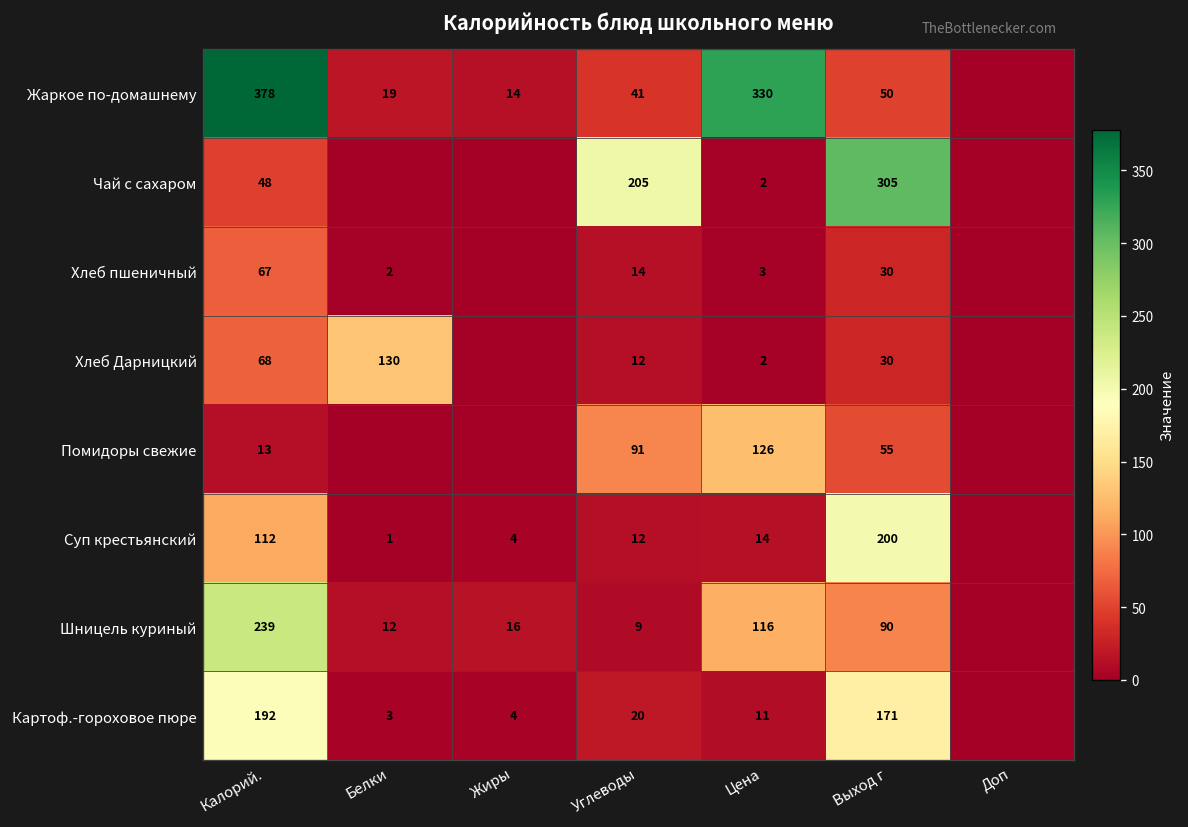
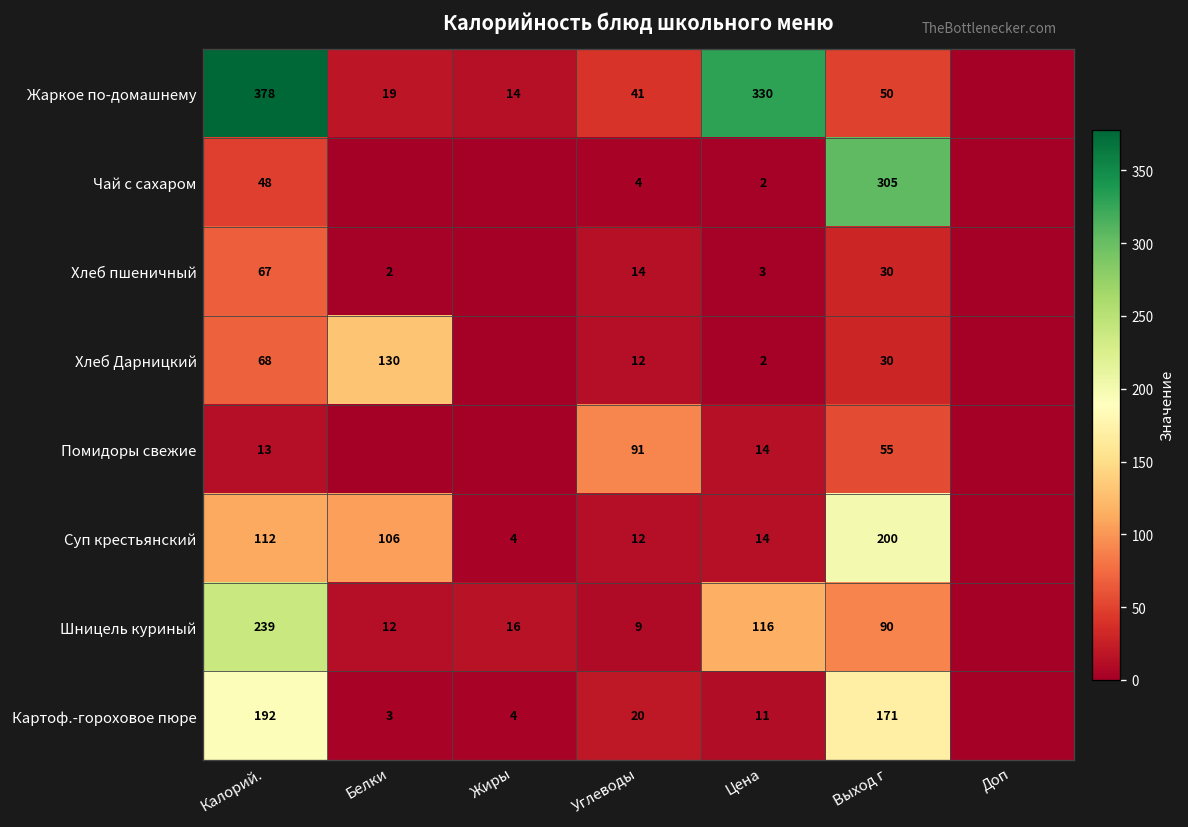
  {
    "Жаркое по-домашнему": {
      "Калорий.": 378,
      "Белки": 19,
      "Жиры": 14,
      "Углеводы": 41,
      "Цена": 330,
      "Выход г": 50
    },
    "Чай с сахаром": {
      "Калорий.": 48,
-     "Углеводы": 205,
+     "Углеводы": 4,
      "Цена": 2,
      "Выход г": 305
    },
    "Хлеб пшеничный": {
      "Калорий.": 67,
      "Белки": 2,
      "Углеводы": 14,
      "Цена": 3,
      "Выход г": 30
    },
    "Хлеб Дарницкий": {
      "Калорий.": 68,
      "Белки": 130,
      "Углеводы": 12,
      "Цена": 2,
      "Выход г": 30
    },
    "Помидоры свежие": {
      "Калорий.": 13,
      "Углеводы": 91,
-     "Цена": 126,
+     "Цена": 14,
      "Выход г": 55
    },
    "Суп крестьянский": {
      "Калорий.": 112,
-     "Белки": 1,
+     "Белки": 106,
      "Жиры": 4,
      "Углеводы": 12,
      "Цена": 14,
      "Выход г": 200
    },
    "Шницель куриный": {
      "Калорий.": 239,
      "Белки": 12,
      "Жиры": 16,
      "Углеводы": 9,
      "Цена": 116,
      "Выход г": 90
    },
    "Картоф.-гороховое пюре": {
      "Калорий.": 192,
      "Белки": 3,
      "Жиры": 4,
      "Углеводы": 20,
      "Цена": 11,
      "Выход г": 171
    }
  }
